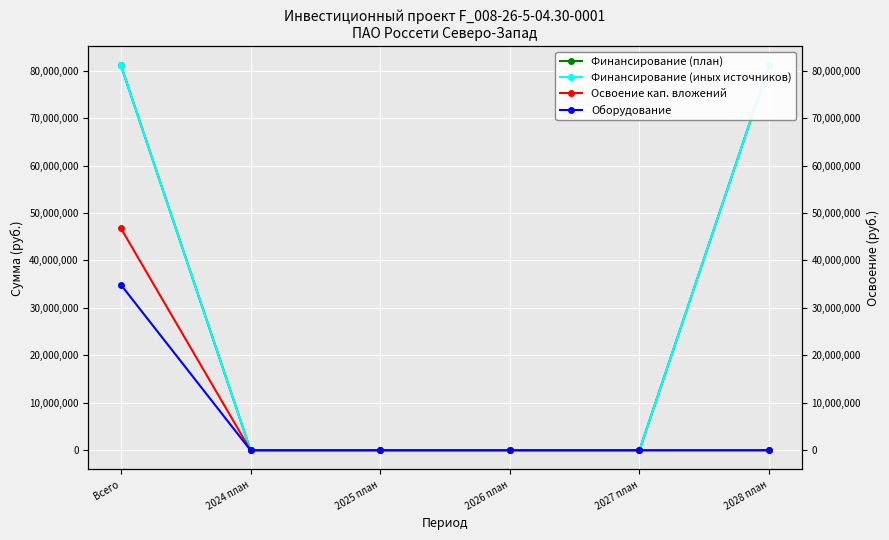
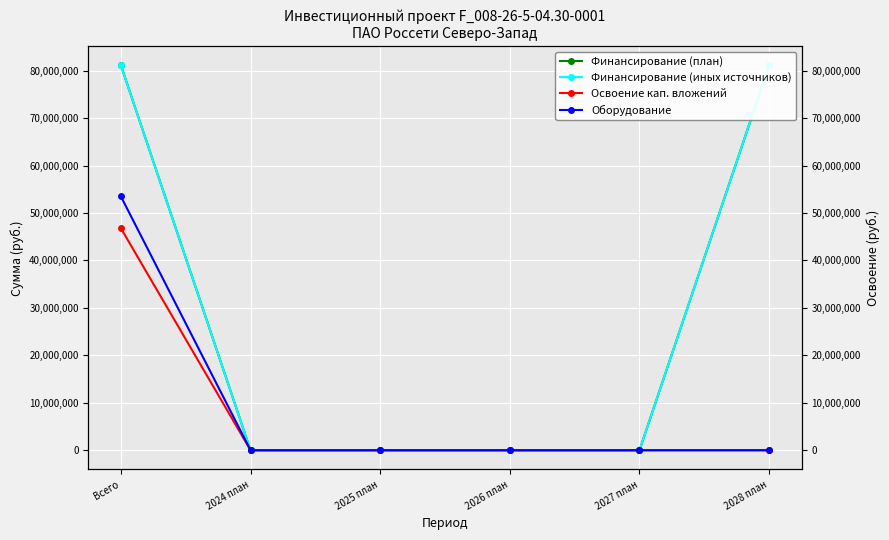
  {
    "Финансирование (иных источников)": {
      "Всего": "81,000,000"
    },
    "Освоение кап. вложений": {
      "Всего": "47,000,000"
    },
    "Оборудование": {
-     "Всего": "35,000,000"
+     "Всего": "53,000,000"
    }
  }
